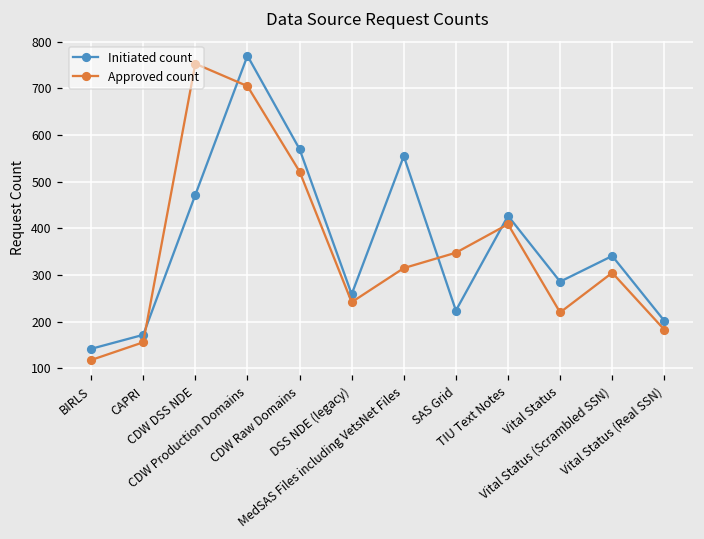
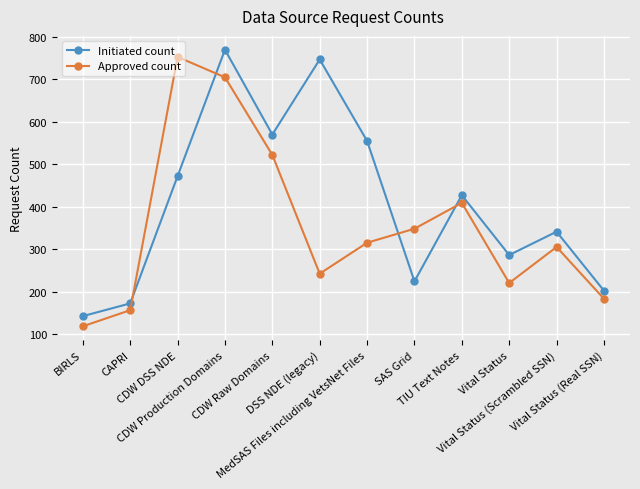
  {
    "Initiated count": {
      "BIRLS": 140,
      "CAPRI": 170,
      "CDW DSS NDE": 470,
      "CDW Production Domains": 770,
      "CDW Raw Domains": 570,
-     "DSS NDE (legacy)": 260,
+     "DSS NDE (legacy)": 750,
      "MedSAS Files including VetsNet Files": 560,
      "SAS Grid": 220,
      "TIU Text Notes": 430,
      "Vital Status": 290,
      "Vital Status (Scrambled SSN)": 340,
      "Vital Status (Real SSN)": 200
    },
    "Approved count": {
      "BIRLS": 120,
      "CAPRI": 160,
      "CDW Production Domains": 710,
      "CDW Raw Domains": 520,
      "DSS NDE (legacy)": 240,
      "MedSAS Files including VetsNet Files": 320,
      "SAS Grid": 350,
      "TIU Text Notes": 410,
      "Vital Status": 220,
      "Vital Status (Scrambled SSN)": 310,
      "Vital Status (Real SSN)": 180
    }
  }
